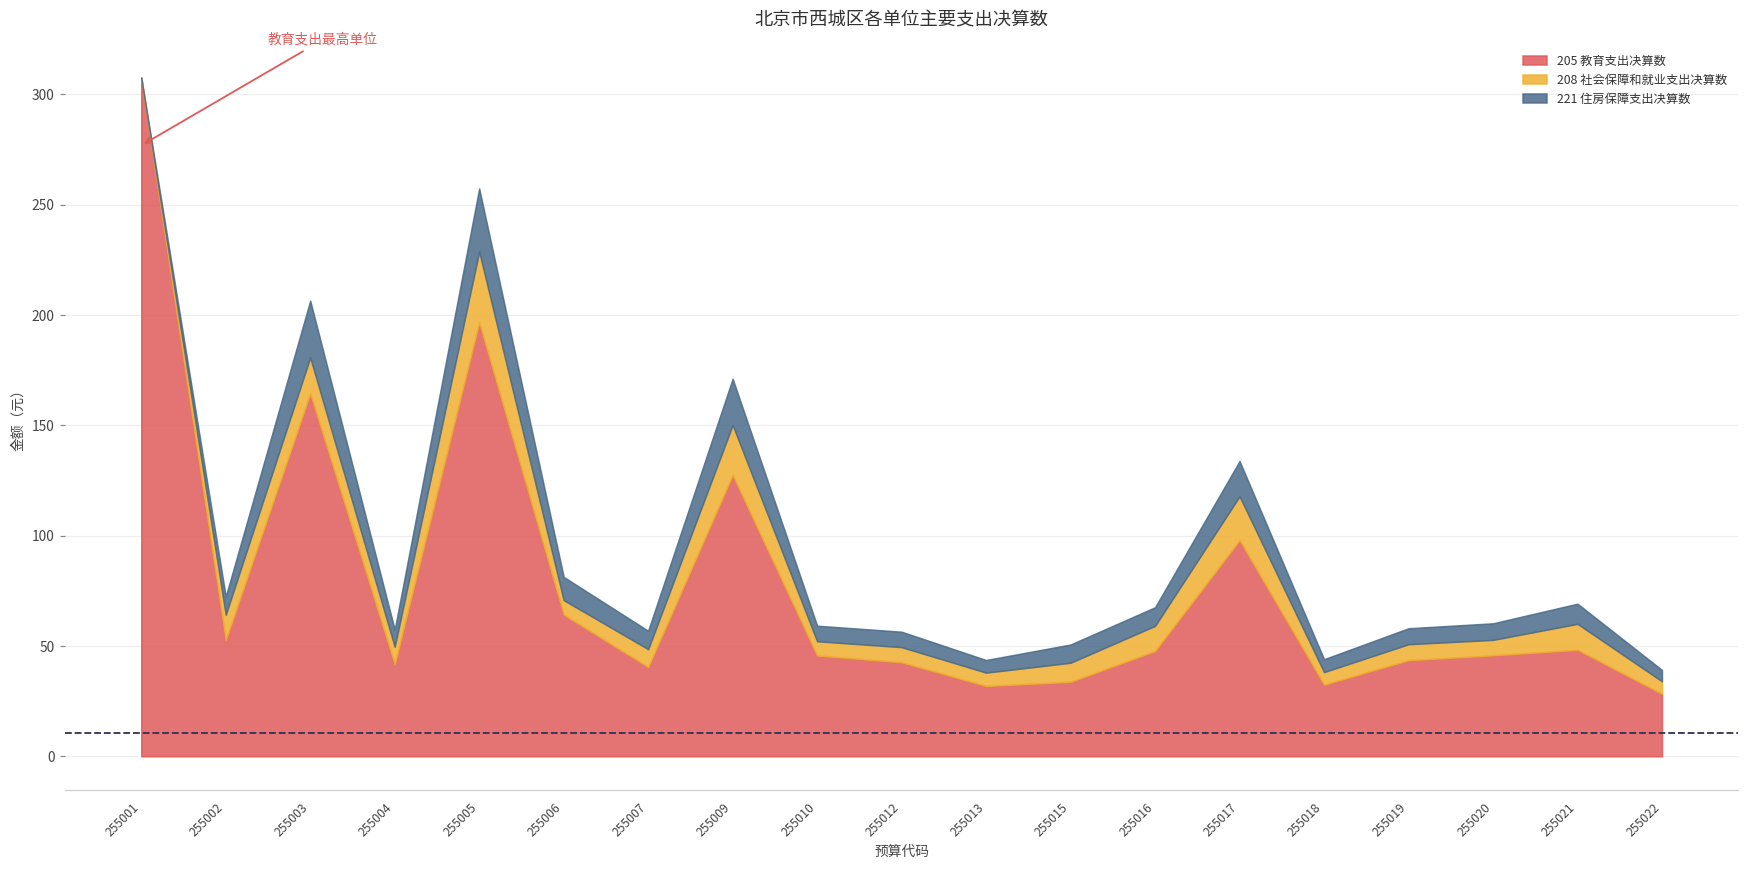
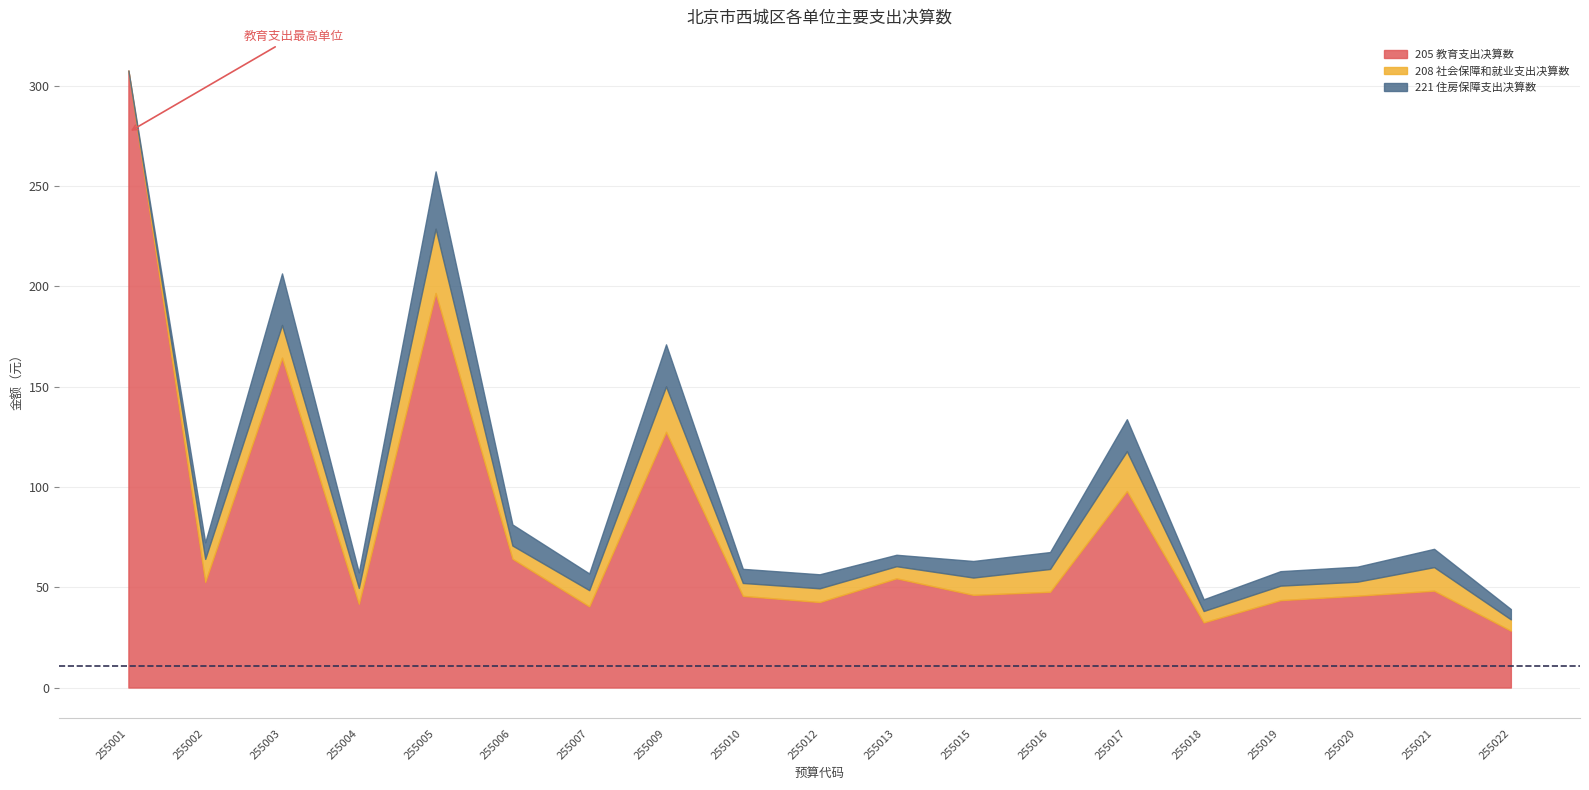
  {
    "205 教育支出决算数": {
      "255002": 53,
      "255003": 164,
      "255004": 42,
      "255005": 197,
      "255006": 64,
      "255007": 40,
      "255009": 128,
      "255010": 46,
      "255012": 43,
-     "255013": 32,
-     "255015": 34,
+     "255013": 54,
+     "255015": 46,
      "255016": 48,
      "255017": 98,
      "255018": 32,
      "255019": 44,
      "255020": 46,
      "255021": 48,
      "255022": 28
    },
    "208 社会保障和就业支出决算数": {
      "255002": 11,
      "255003": 16,
      "255004": 8,
      "255005": 32,
      "255006": 7,
      "255007": 8,
      "255009": 23,
      "255010": 6,
      "255012": 7,
      "255013": 6,
      "255015": 9,
      "255016": 11,
      "255017": 20,
      "255018": 6,
      "255019": 7,
      "255020": 7,
      "255021": 12,
      "255022": 6
    },
    "221 住房保障支出决算数": {
      "255002": 8,
      "255003": 26,
      "255004": 8,
      "255005": 29,
      "255006": 11,
      "255007": 8,
      "255009": 21,
      "255010": 7,
      "255012": 7,
      "255013": 6,
      "255015": 8,
      "255016": 8,
      "255017": 16,
      "255018": 6,
      "255019": 7,
      "255020": 7,
      "255021": 9,
      "255022": 5
    }
  }
